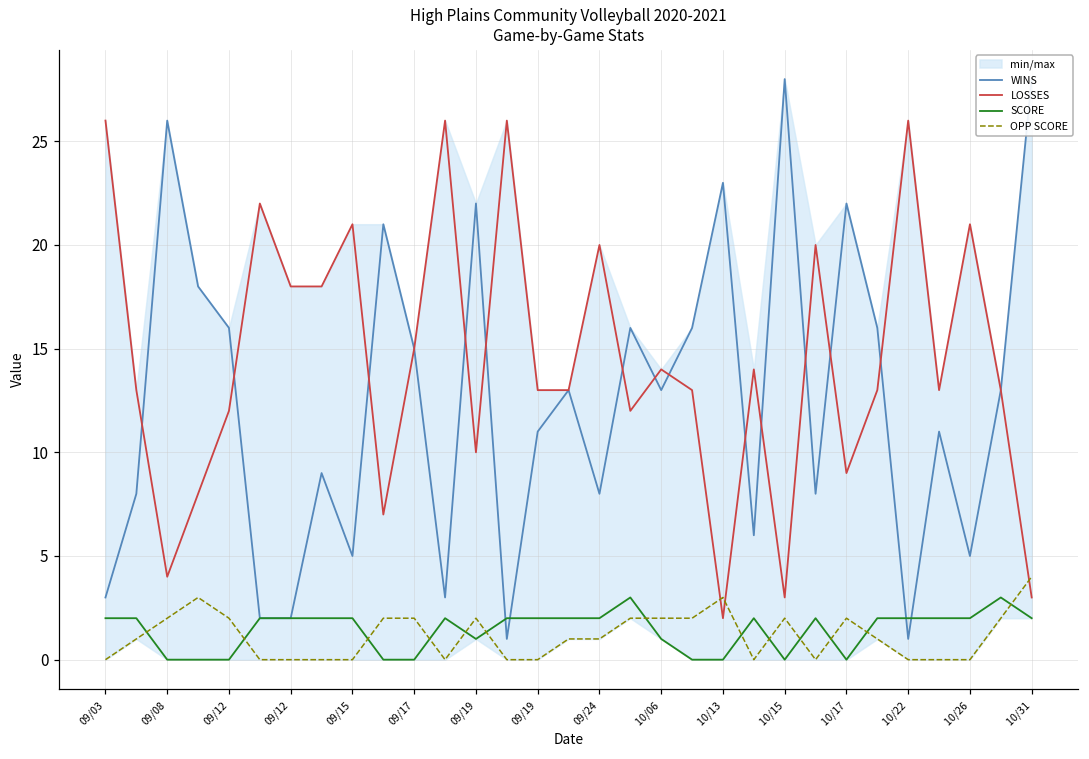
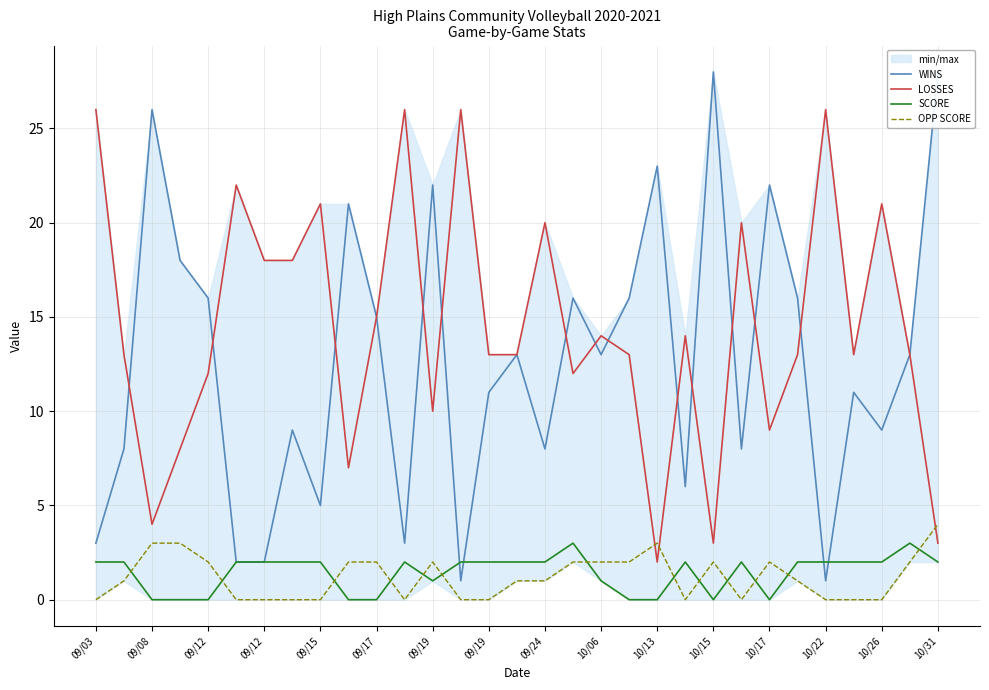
  {
    "WINS": {
-     "10/26": 5
+     "10/26": 9
    },
    "LOSSES": {
      "09/08": 4,
      "10/13": 2,
      "10/31": 3
    },
    "SCORE": {
      "09/08": 0,
      "10/13": 0,
      "10/26": 2,
      "10/31": 2
    },
    "OPP SCORE": {
-     "09/08": 2,
+     "09/08": 3,
      "10/13": 3,
      "10/26": 0,
      "10/31": 4
    }
  }
